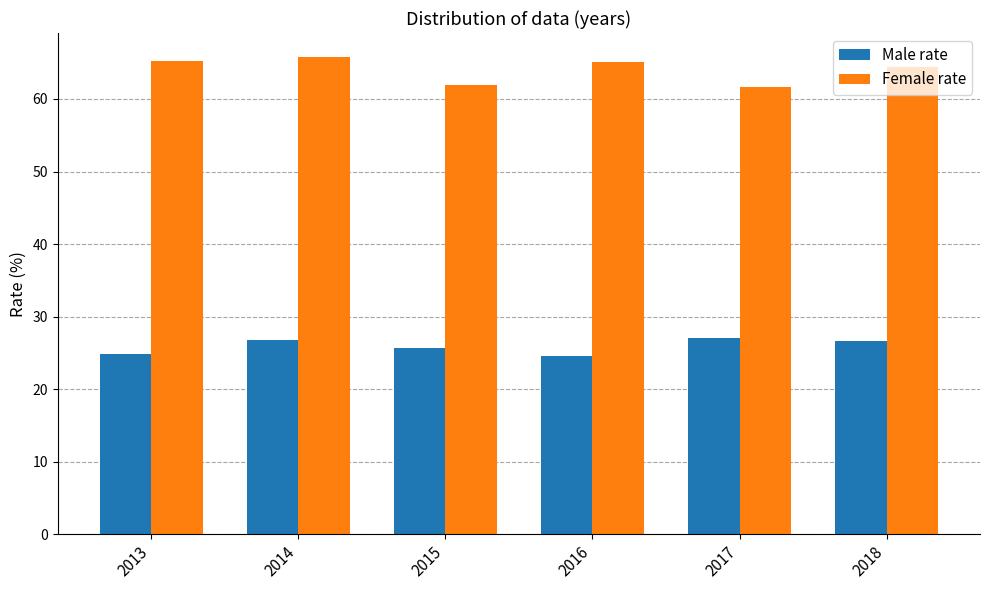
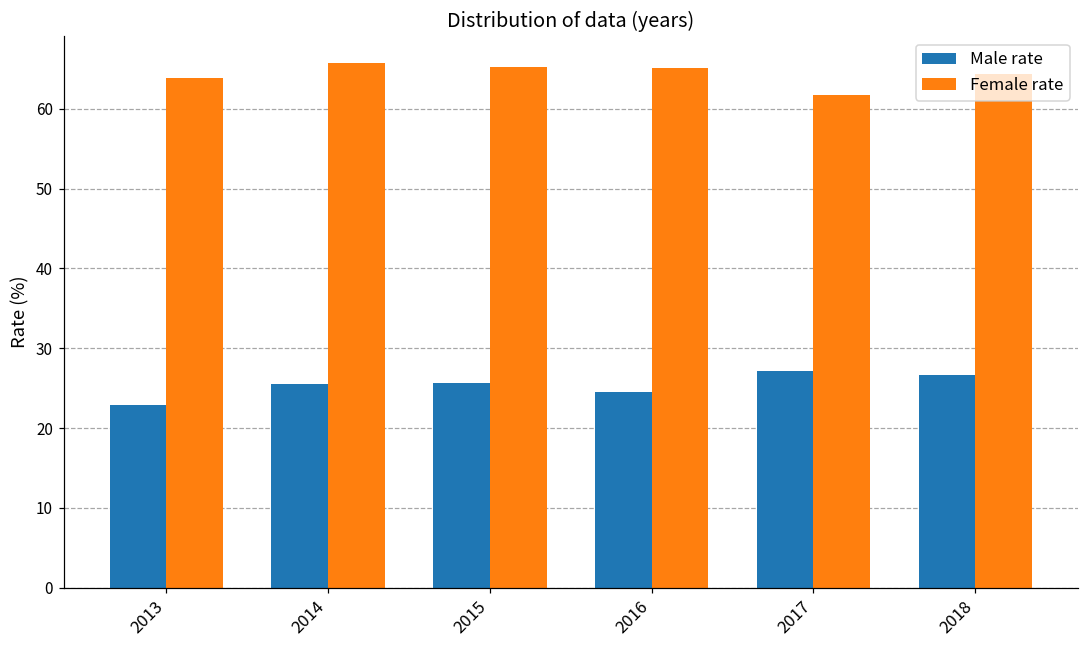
  {
    "Male rate": {
-     "2013": 25,
-     "2014": 27,
+     "2013": 23,
+     "2014": 26,
      "2015": 26,
      "2016": 25,
      "2017": 27,
      "2018": 27
    },
    "Female rate": {
-     "2013": 65,
+     "2013": 64,
      "2014": 66,
-     "2015": 62,
+     "2015": 65,
      "2016": 65,
      "2017": 62
    }
  }
